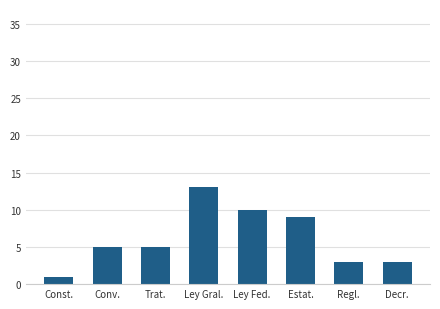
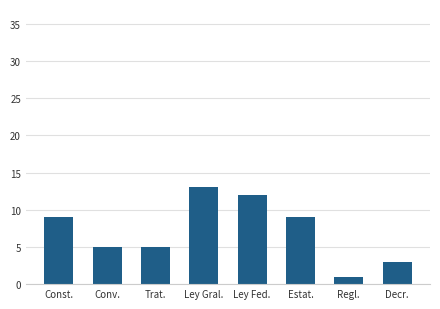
  {
-   "Const.": 1,
+   "Const.": 9,
    "Conv.": 5,
    "Trat.": 5,
    "Ley Gral.": 13,
-   "Ley Fed.": 10,
+   "Ley Fed.": 12,
    "Estat.": 9,
-   "Regl.": 3,
+   "Regl.": 1,
    "Decr.": 3
  }
